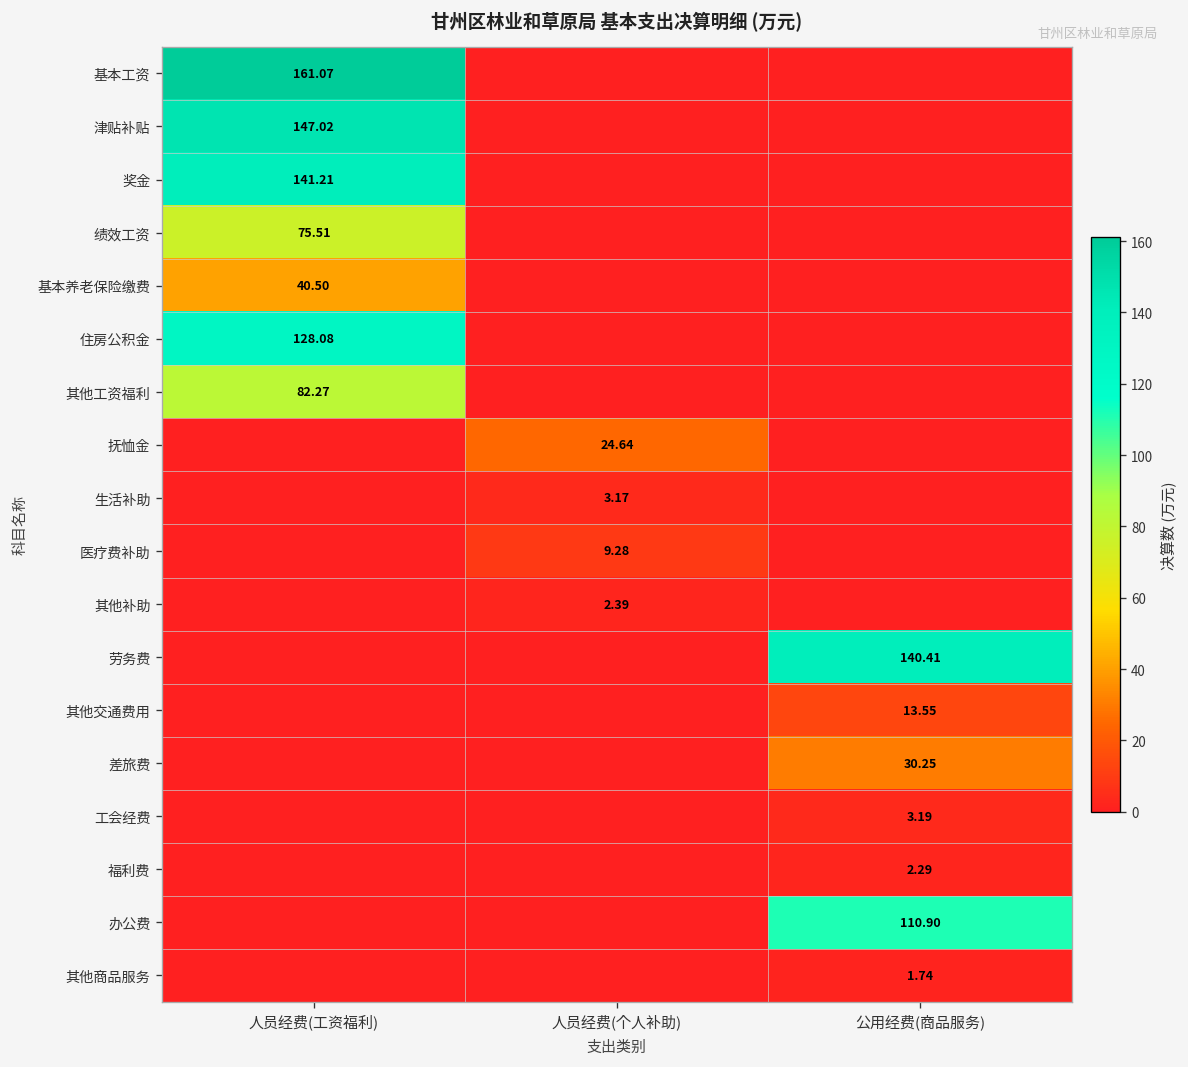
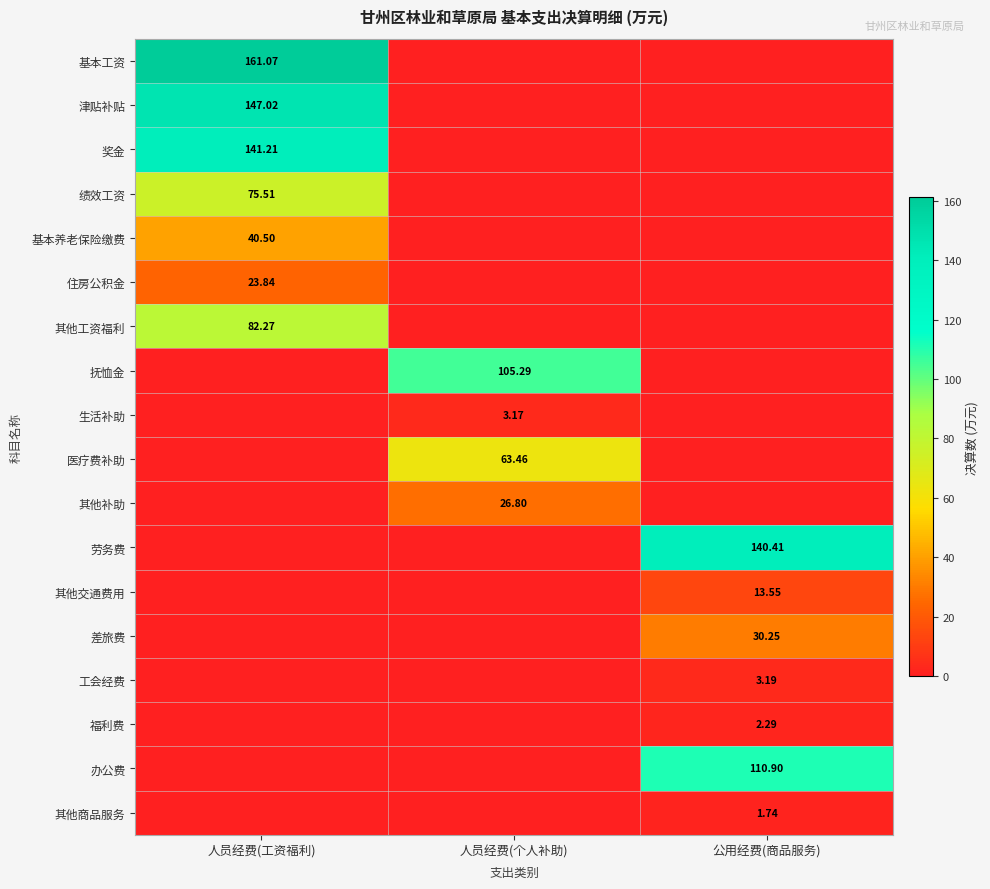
  {
    "基本工资": {
      "人员经费(工资福利)": 161.07
    },
    "津贴补贴": {
      "人员经费(工资福利)": 147.02
    },
    "奖金": {
      "人员经费(工资福利)": 141.21
    },
    "绩效工资": {
      "人员经费(工资福利)": 75.51
    },
    "基本养老保险缴费": {
      "人员经费(工资福利)": 40.50
    },
    "住房公积金": {
-     "人员经费(工资福利)": 128.08
+     "人员经费(工资福利)": 23.84
    },
    "其他工资福利": {
      "人员经费(工资福利)": 82.27
    },
    "抚恤金": {
-     "人员经费(个人补助)": 24.64
+     "人员经费(个人补助)": 105.29
    },
    "生活补助": {
      "人员经费(个人补助)": 3.17
    },
    "医疗费补助": {
-     "人员经费(个人补助)": 9.28
+     "人员经费(个人补助)": 63.46
    },
    "其他补助": {
-     "人员经费(个人补助)": 2.39
+     "人员经费(个人补助)": 26.80
    },
    "劳务费": {
      "公用经费(商品服务)": 140.41
    },
    "其他交通费用": {
      "公用经费(商品服务)": 13.55
    },
    "差旅费": {
      "公用经费(商品服务)": 30.25
    },
    "工会经费": {
      "公用经费(商品服务)": 3.19
    },
    "福利费": {
      "公用经费(商品服务)": 2.29
    },
    "办公费": {
      "公用经费(商品服务)": 110.90
    },
    "其他商品服务": {
      "公用经费(商品服务)": 1.74
    }
  }
